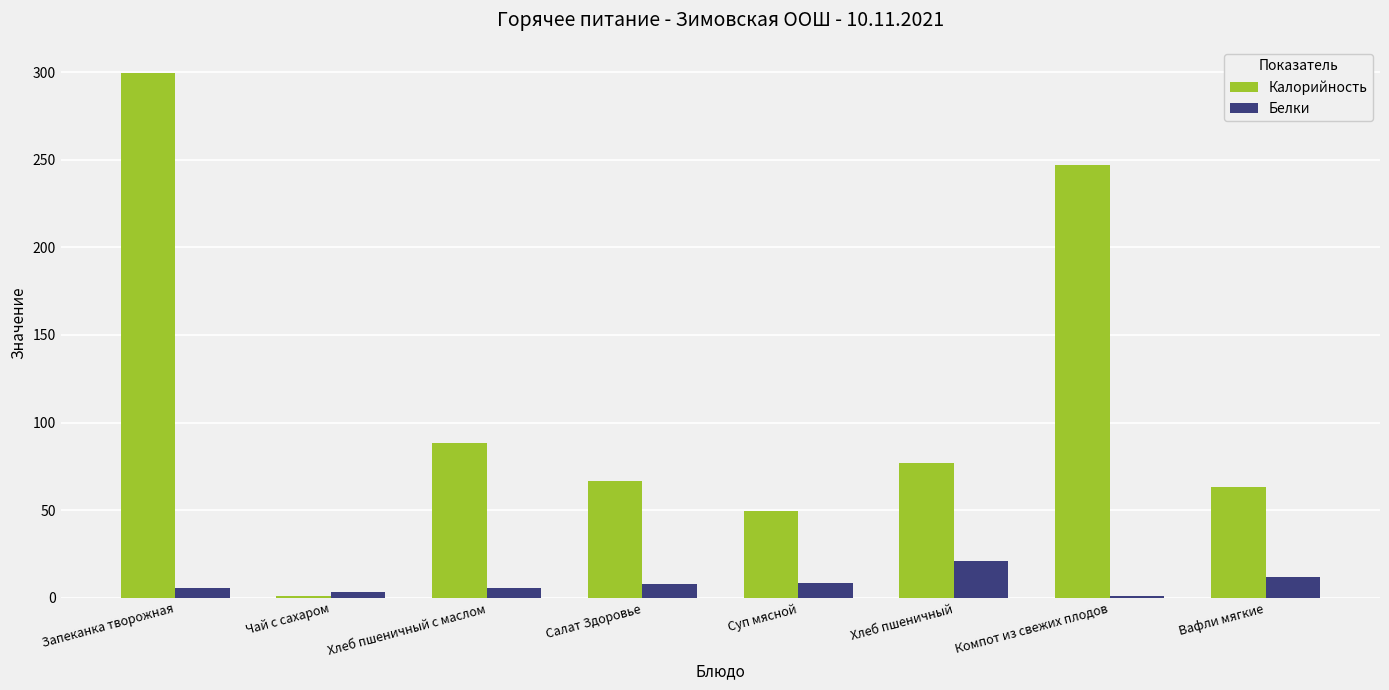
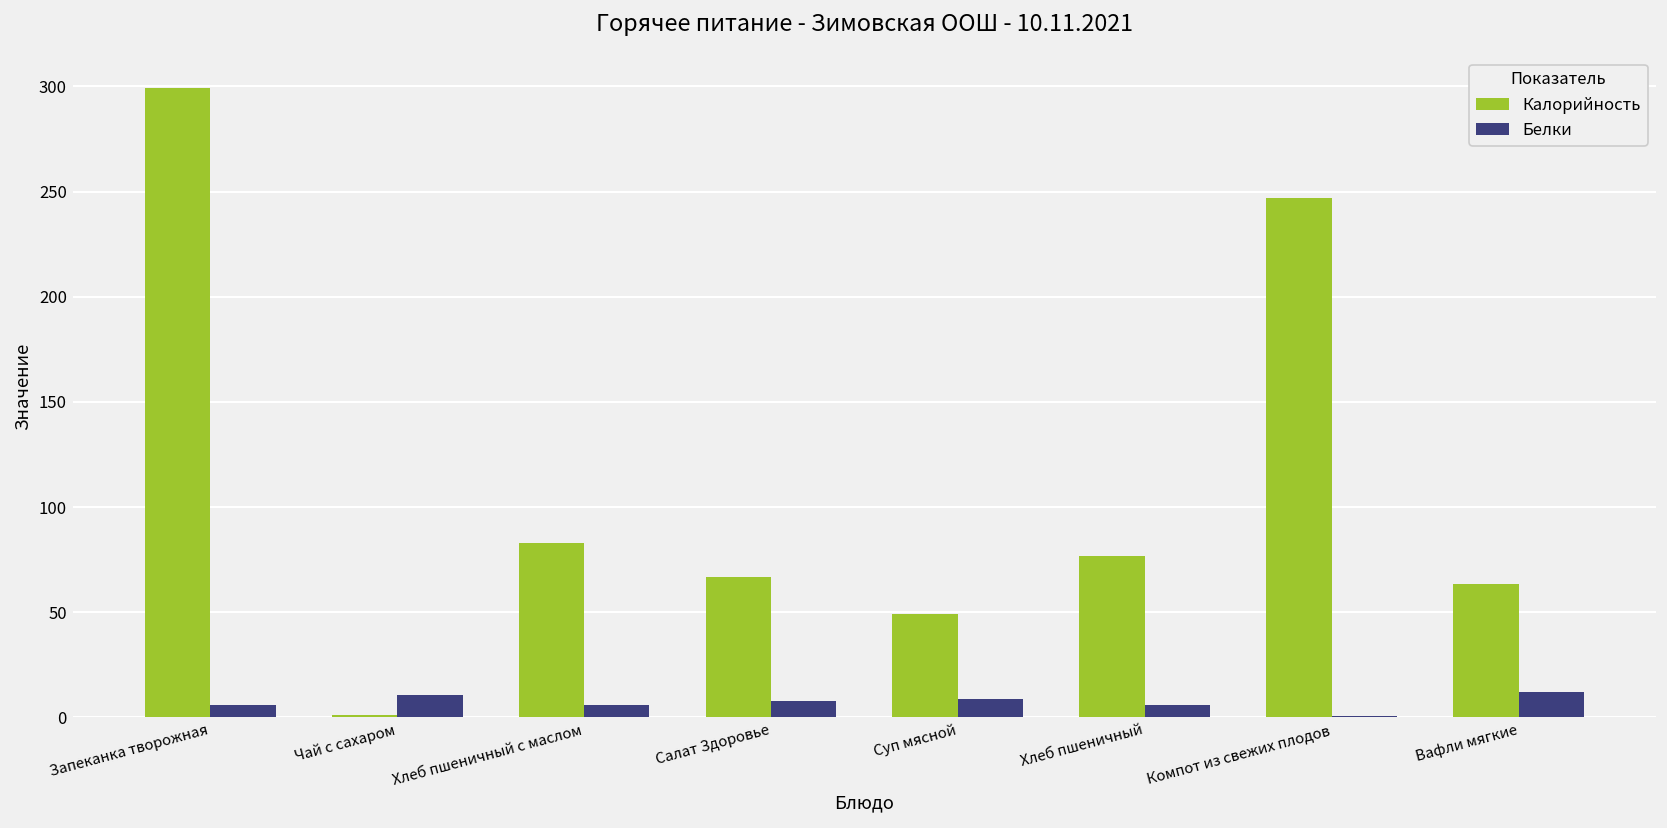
  {
    "Калорийность": {
      "Запеканка творожная": 299,
-     "Хлеб пшеничный с маслом": 88,
+     "Хлеб пшеничный с маслом": 83,
      "Салат Здоровье": 67,
      "Суп мясной": 49,
      "Хлеб пшеничный": 77,
      "Компот из свежих плодов": 247,
      "Вафли мягкие": 63
    },
    "Белки": {
      "Запеканка творожная": 6,
-     "Чай с сахаром": 4,
+     "Чай с сахаром": 11,
      "Хлеб пшеничный с маслом": 6,
      "Салат Здоровье": 8,
      "Суп мясной": 9,
-     "Хлеб пшеничный": 21,
+     "Хлеб пшеничный": 6,
      "Вафли мягкие": 12
    }
  }
